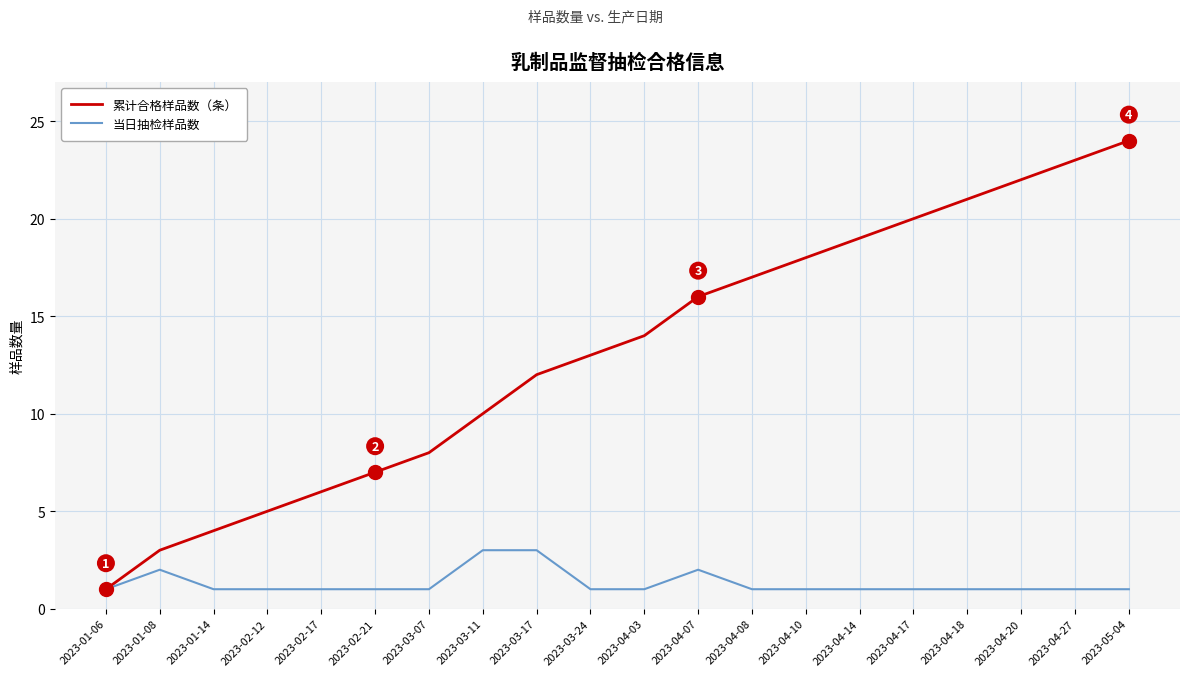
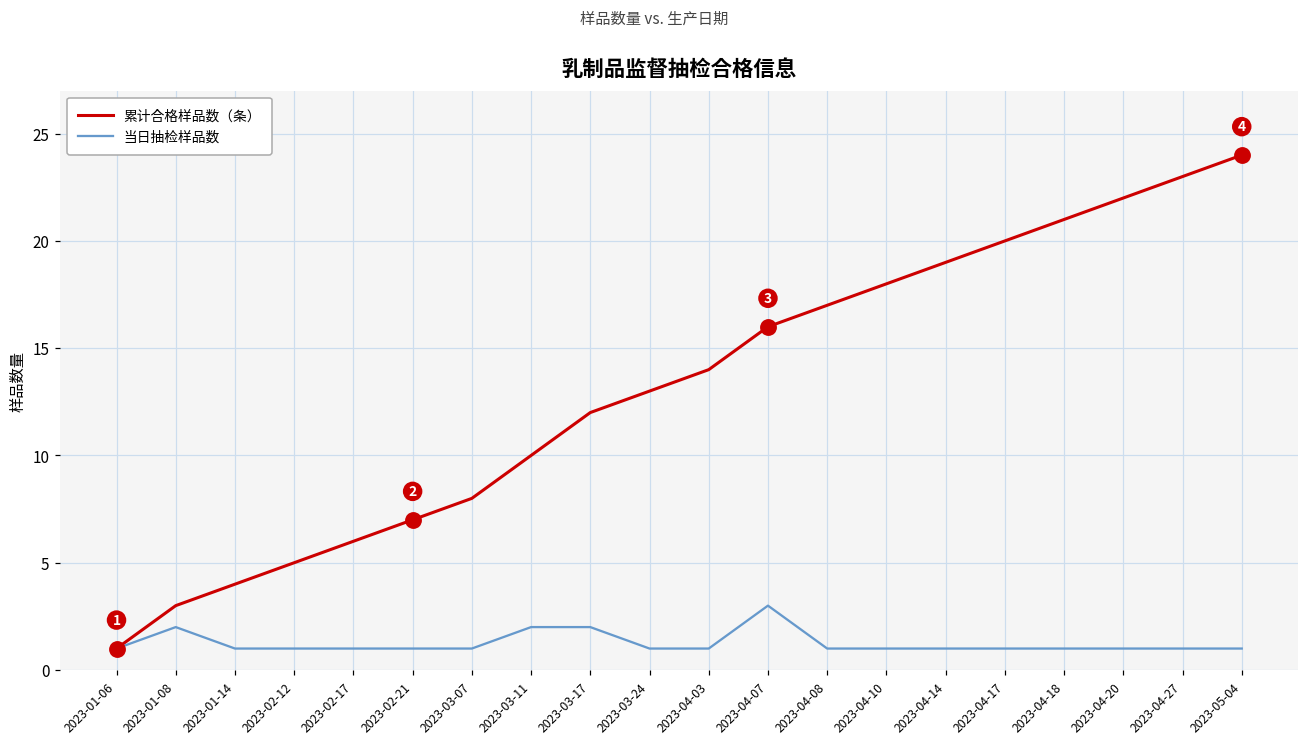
  {
    "当日抽检样品数": {
      "2023-01-08": 2,
      "2023-01-14": 1,
      "2023-02-12": 1,
      "2023-02-17": 1,
      "2023-02-21": 1,
      "2023-03-07": 1,
-     "2023-03-11": 3,
-     "2023-03-17": 3,
+     "2023-03-11": 2,
+     "2023-03-17": 2,
      "2023-03-24": 1,
      "2023-04-03": 1,
-     "2023-04-07": 2,
+     "2023-04-07": 3,
      "2023-04-08": 1,
      "2023-04-10": 1,
      "2023-04-14": 1,
      "2023-04-17": 1,
      "2023-04-18": 1,
      "2023-04-20": 1,
      "2023-04-27": 1,
      "2023-05-04": 1
    }
  }
